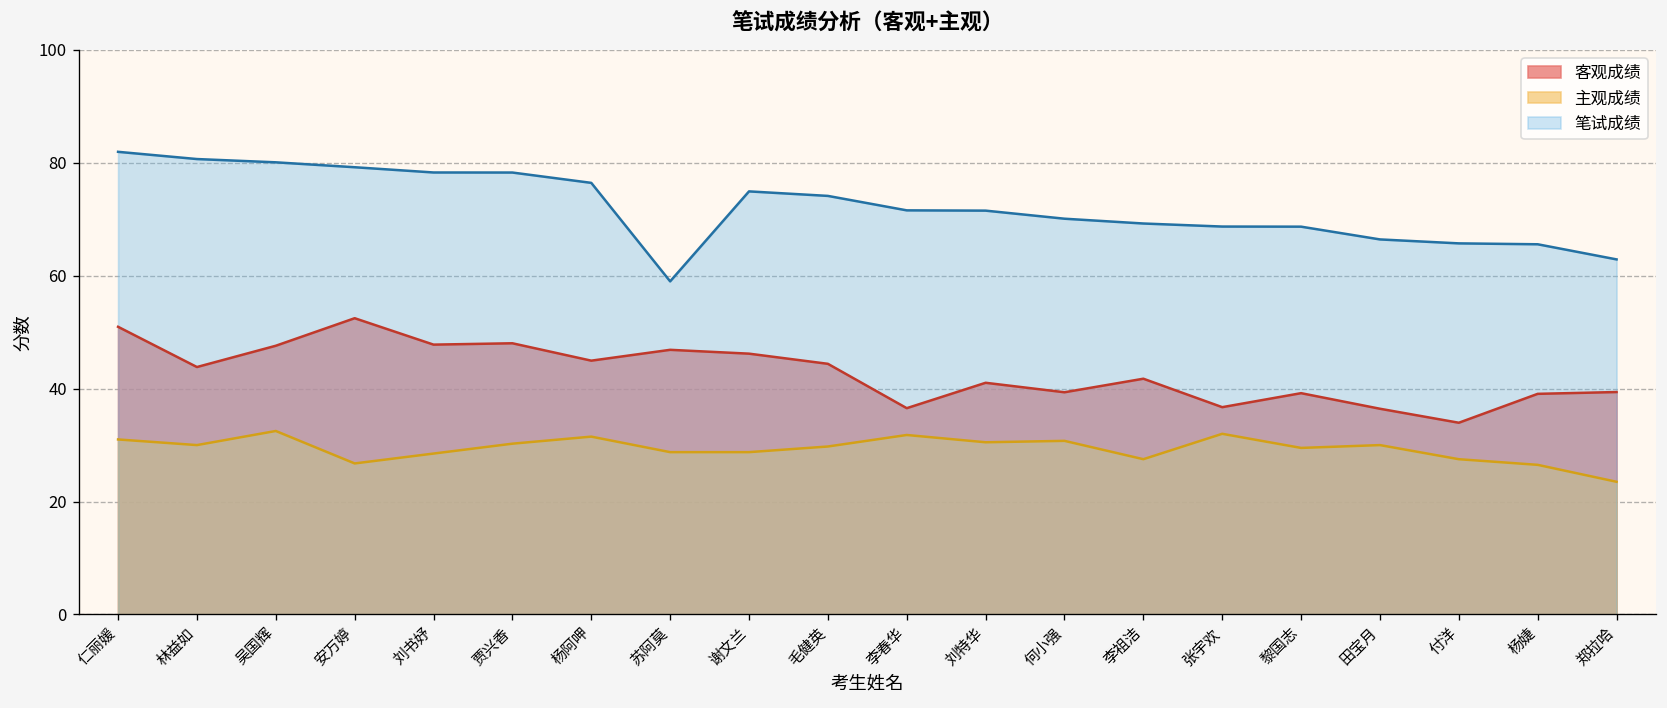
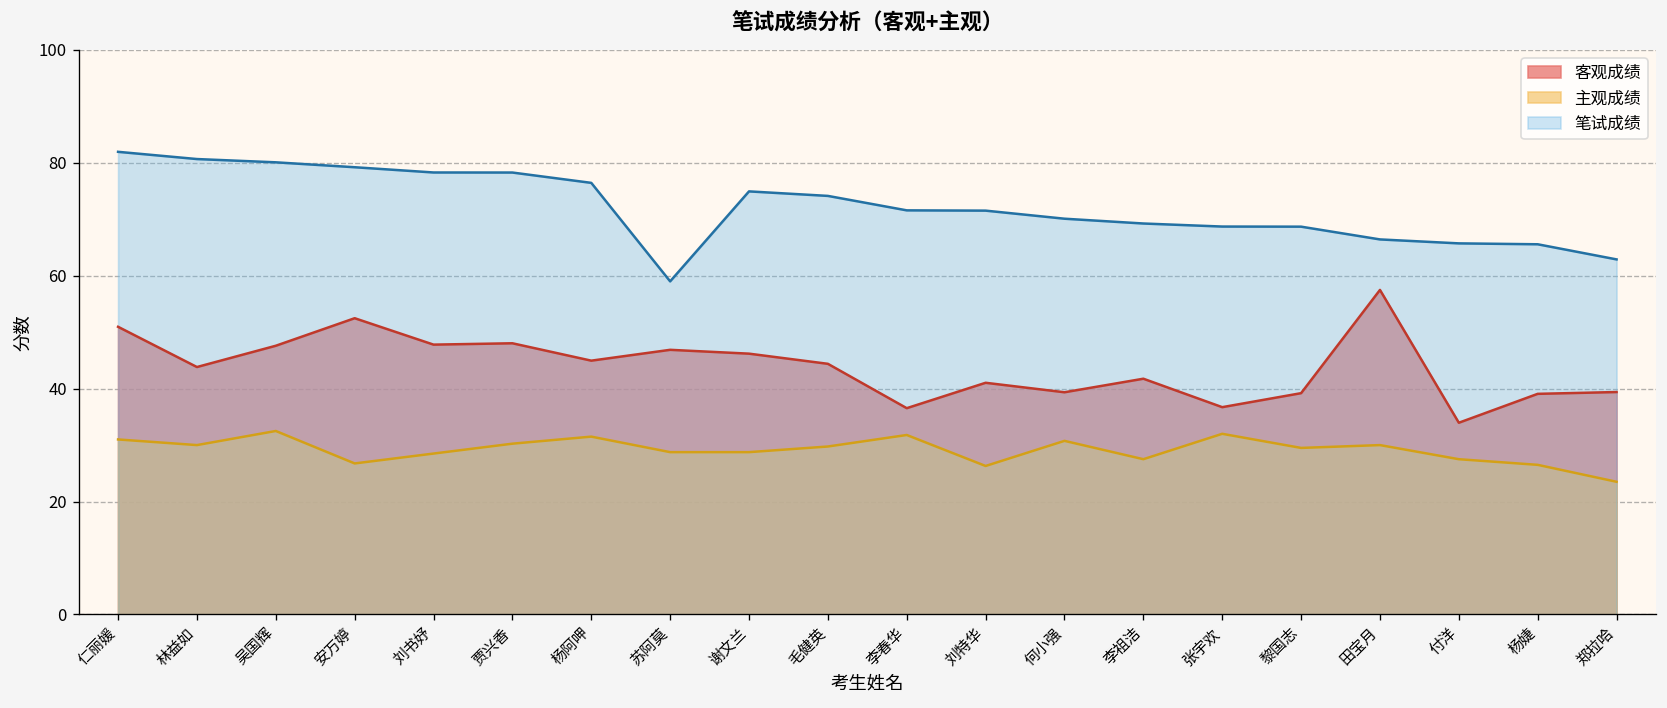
  {
    "客观成绩": {
      "仁丽媛": 51,
      "林益如": 44,
      "吴国辉": 48,
      "安万婷": 52,
      "刘书妤": 48,
      "贾兴香": 48,
      "杨阿呷": 45,
      "苏阿莫": 47,
      "谢文兰": 46,
      "毛健英": 44,
      "李春华": 37,
      "刘特华": 41,
      "何小强": 39,
      "李祖洁": 42,
      "张宇欢": 37,
      "黎国志": 39,
-     "田宝月": 36,
+     "田宝月": 57,
      "付洋": 34,
      "杨婕": 39,
      "郑拉哈": 39
    },
    "主观成绩": {
      "仁丽媛": 31,
      "林益如": 30,
      "吴国辉": 33,
      "安万婷": 27,
      "刘书妤": 29,
      "贾兴香": 30,
      "杨阿呷": 32,
      "苏阿莫": 29,
      "谢文兰": 29,
      "毛健英": 30,
      "李春华": 32,
-     "刘特华": 31,
+     "刘特华": 26,
      "何小强": 31,
      "李祖洁": 28,
      "张宇欢": 32,
      "黎国志": 30,
      "田宝月": 30,
      "付洋": 28,
      "杨婕": 27,
      "郑拉哈": 24
    },
    "笔试成绩": {
      "仁丽媛": 82,
      "林益如": 81,
      "吴国辉": 80,
      "安万婷": 79,
      "刘书妤": 78,
      "贾兴香": 78,
      "杨阿呷": 76,
      "苏阿莫": 59,
      "谢文兰": 75,
      "毛健英": 74,
      "李春华": 72,
      "刘特华": 72,
      "何小强": 70,
      "李祖洁": 69,
      "张宇欢": 69,
      "黎国志": 69,
      "田宝月": 66,
      "付洋": 66,
      "杨婕": 66,
      "郑拉哈": 63
    }
  }
